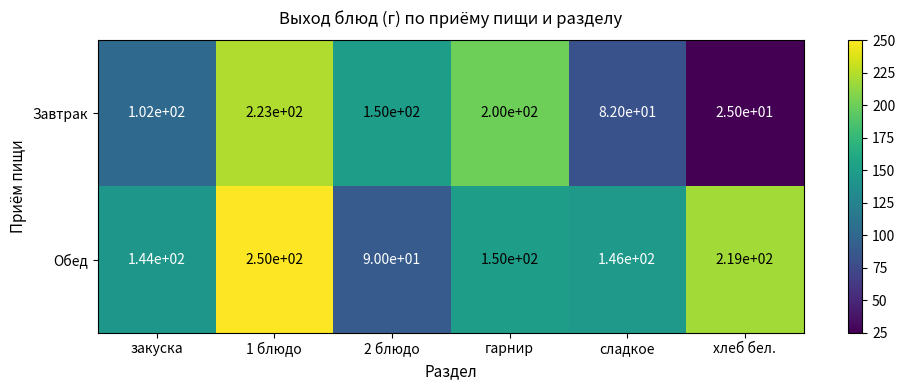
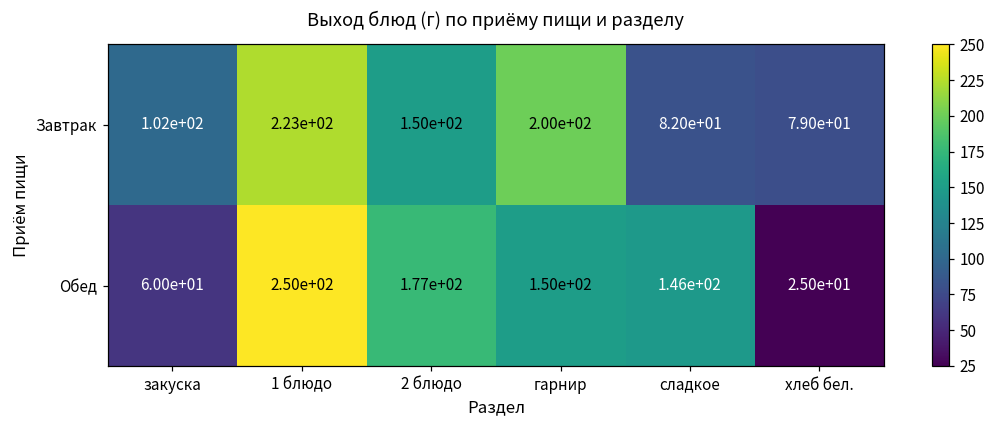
  {
    "Завтрак": {
      "закуска": "1.02e+02",
      "1 блюдо": "2.23e+02",
      "2 блюдо": "1.50e+02",
      "гарнир": "2.00e+02",
      "сладкое": "8.20e+01",
-     "хлеб бел.": "2.50e+01"
+     "хлеб бел.": "7.90e+01"
    },
    "Обед": {
-     "закуска": "1.44e+02",
+     "закуска": "6.00e+01",
      "1 блюдо": "2.50e+02",
-     "2 блюдо": "9.00e+01",
+     "2 блюдо": "1.77e+02",
      "гарнир": "1.50e+02",
      "сладкое": "1.46e+02",
-     "хлеб бел.": "2.19e+02"
+     "хлеб бел.": "2.50e+01"
    }
  }
